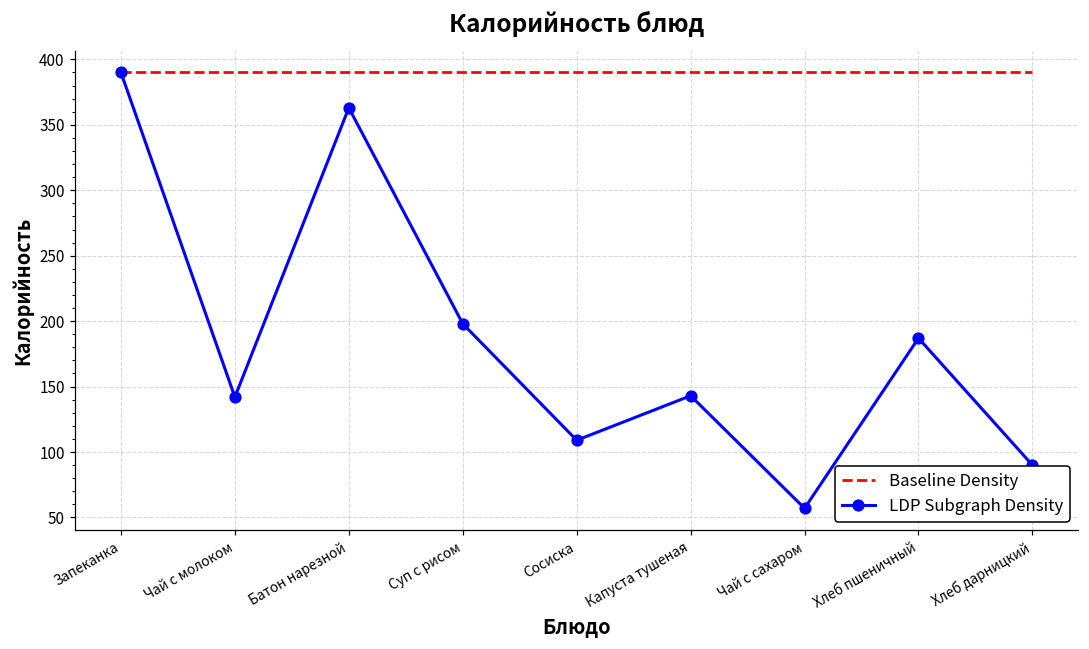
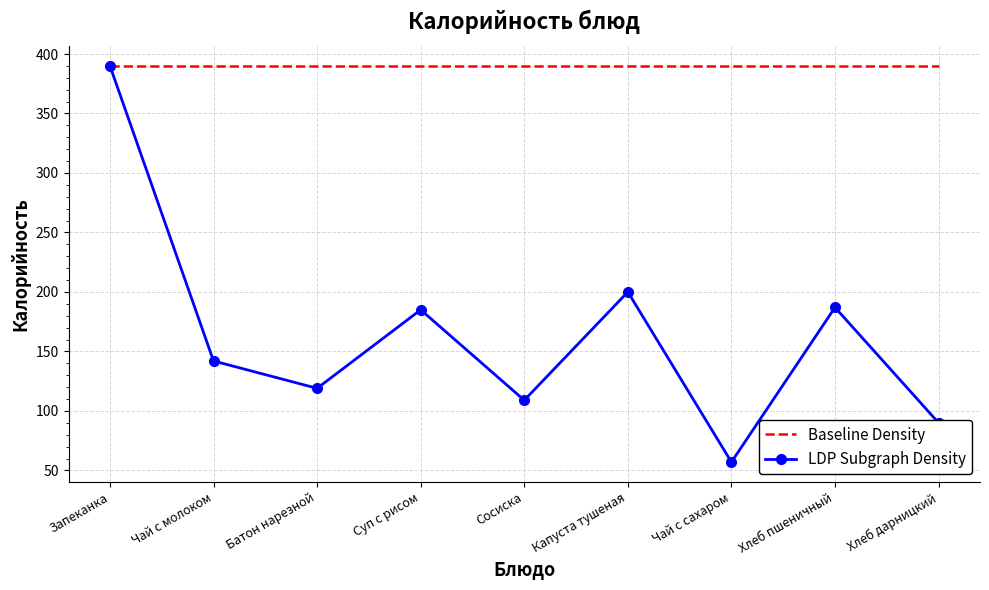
  {
    "Baseline Density": {
      "Чай с молоком": 390,
      "Батон нарезной": 390,
      "Суп с рисом": 390,
      "Сосиска": 390,
      "Капуста тушеная": 390,
      "Чай с сахаром": 390,
      "Хлеб пшеничный": 390,
      "Хлеб дарницкий": 390
    },
    "LDP Subgraph Density": {
      "Чай с молоком": 142,
-     "Батон нарезной": 363,
-     "Суп с рисом": 198,
+     "Батон нарезной": 119,
+     "Суп с рисом": 185,
      "Сосиска": 109,
-     "Капуста тушеная": 143,
+     "Капуста тушеная": 200,
      "Чай с сахаром": 57,
      "Хлеб пшеничный": 187
    }
  }
